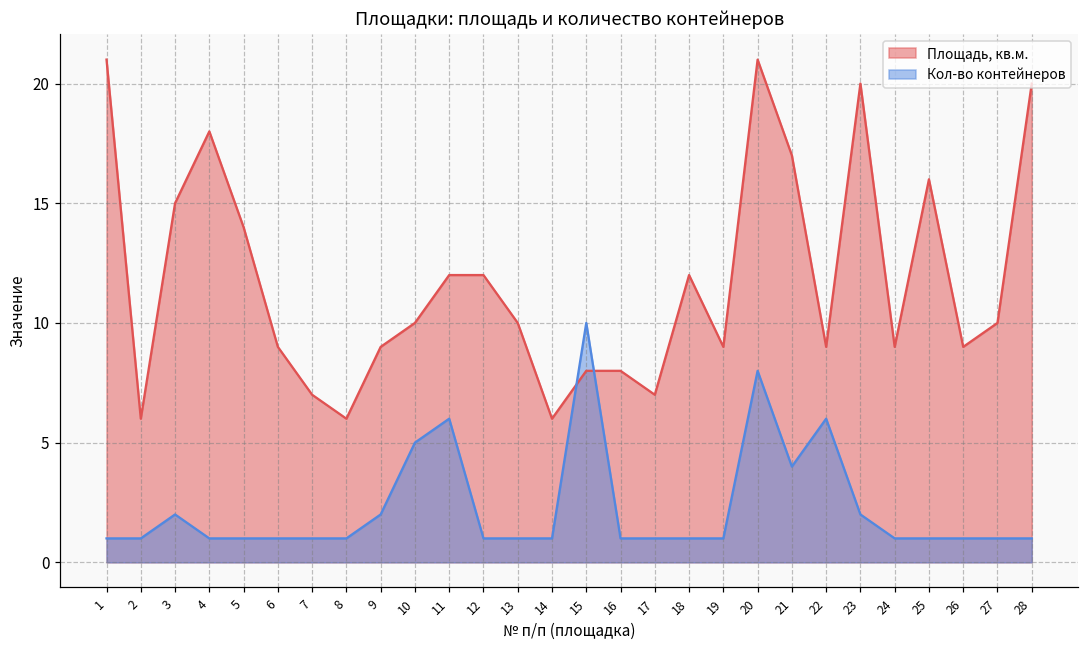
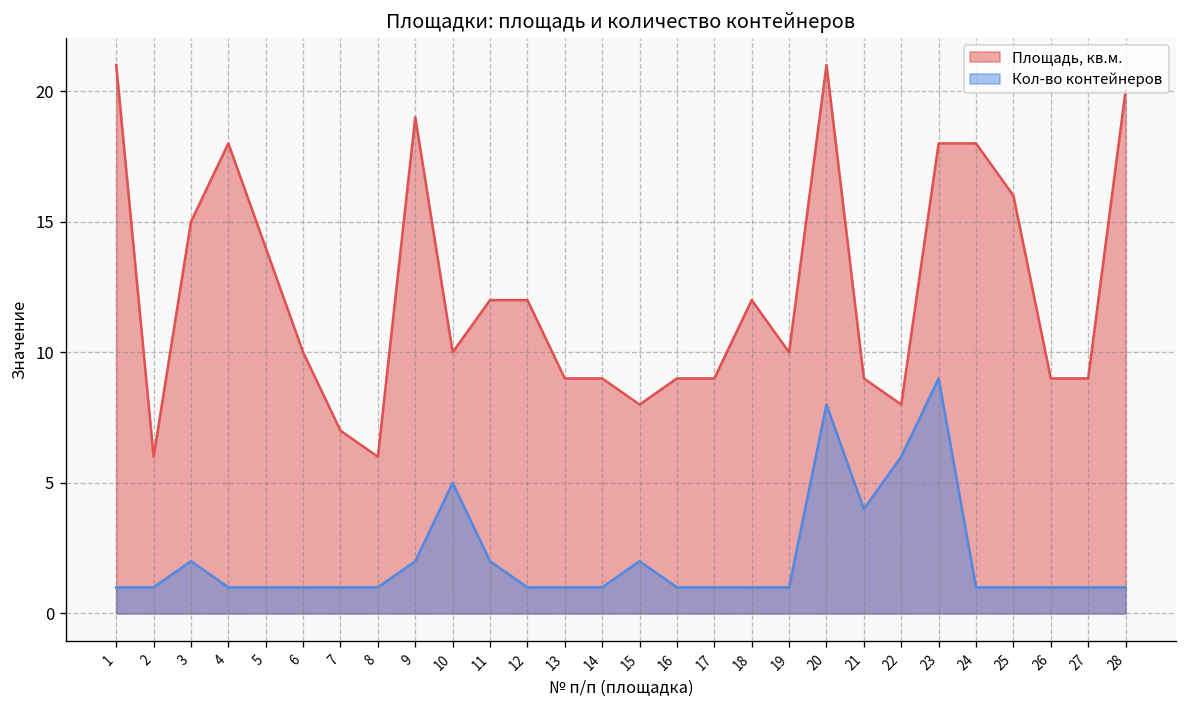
  {
    "Площадь, кв.м.": {
      "1": 21,
      "2": 6,
      "3": 15,
      "4": 18,
      "5": 14,
-     "6": 9,
+     "6": 10,
      "7": 7,
      "8": 6,
-     "9": 9,
+     "9": 19,
      "10": 10,
      "11": 12,
      "12": 12,
-     "13": 10,
-     "14": 6,
+     "13": 9,
+     "14": 9,
      "15": 8,
-     "16": 8,
-     "17": 7,
+     "16": 9,
+     "17": 9,
      "18": 12,
-     "19": 9,
+     "19": 10,
      "20": 21,
-     "21": 17,
-     "22": 9,
-     "23": 20,
-     "24": 9,
+     "21": 9,
+     "22": 8,
+     "23": 18,
+     "24": 18,
      "25": 16,
      "26": 9,
-     "27": 10
+     "27": 9
    },
    "Кол-во контейнеров": {
      "1": 1,
      "2": 1,
      "3": 2,
      "4": 1,
      "5": 1,
      "6": 1,
      "7": 1,
      "8": 1,
      "9": 2,
      "10": 5,
-     "11": 6,
+     "11": 2,
      "12": 1,
      "13": 1,
      "14": 1,
-     "15": 10,
+     "15": 2,
      "16": 1,
      "17": 1,
      "18": 1,
      "19": 1,
      "20": 8,
      "21": 4,
      "22": 6,
-     "23": 2,
+     "23": 9,
      "24": 1,
      "25": 1,
      "26": 1,
      "27": 1,
      "28": 1
    }
  }
